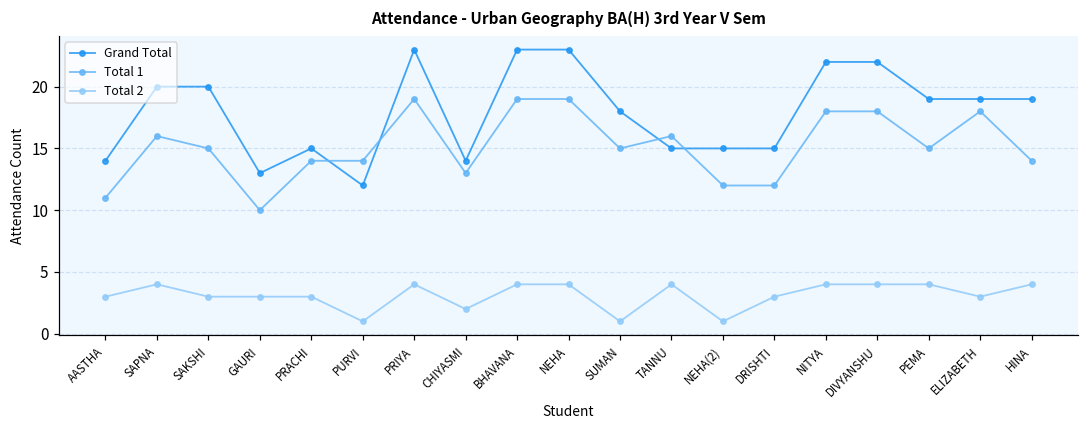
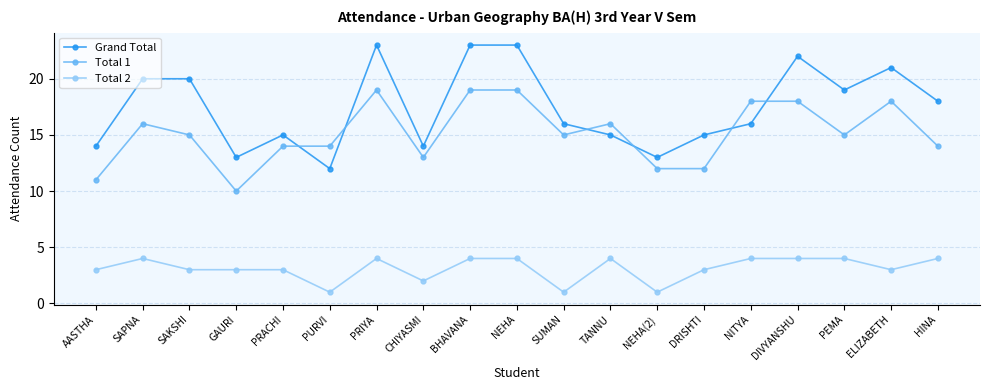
  {
    "Grand Total": {
      "AASTHA": 14,
      "SAKSHI": 20,
      "GAURI": 13,
      "PRACHI": 15,
      "PURVI": 12,
      "PRIYA": 23,
      "CHIYASMI": 14,
      "BHAVANA": 23,
      "NEHA": 23,
-     "SUMAN": 18,
+     "SUMAN": 16,
      "TANNU": 15,
-     "NEHA(2)": 15,
+     "NEHA(2)": 13,
      "DRISHTI": 15,
-     "NITYA": 22,
+     "NITYA": 16,
      "DIVYANSHU": 22,
      "PEMA": 19,
-     "ELIZABETH": 19,
-     "HINA": 19
+     "ELIZABETH": 21,
+     "HINA": 18
    }
  }
